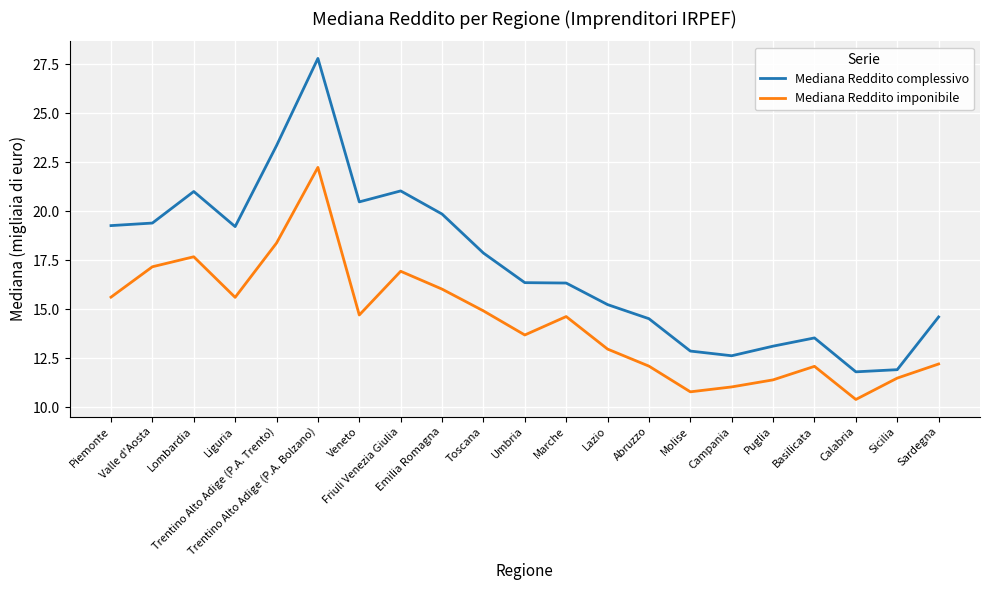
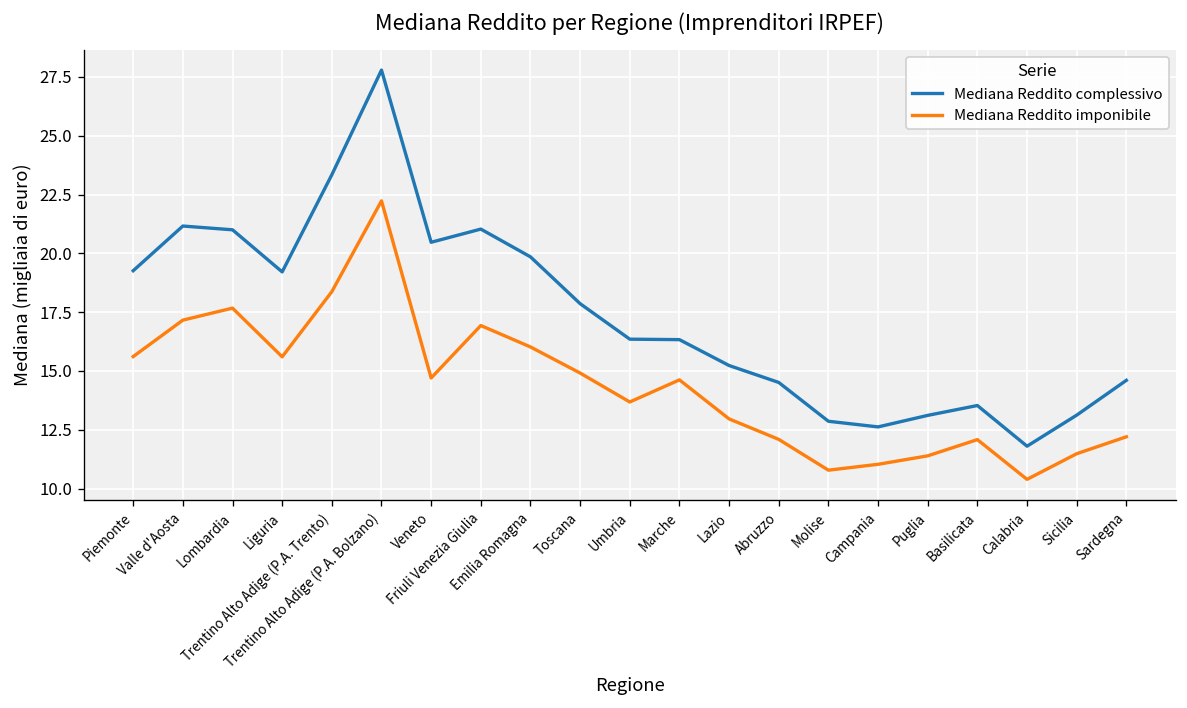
  {
    "Mediana Reddito complessivo": {
      "Piemonte": 19.3,
-     "Valle d'Aosta": 19.4,
+     "Valle d'Aosta": 21.2,
      "Lombardia": 21.0,
      "Liguria": 19.2,
      "Trentino Alto Adige (P.A. Trento)": 23.3,
      "Trentino Alto Adige (P.A. Bolzano)": 27.8,
      "Veneto": 20.5,
      "Friuli Venezia Giulia": 21.0,
      "Emilia Romagna": 19.9,
      "Toscana": 17.9,
      "Umbria": 16.4,
      "Marche": 16.3,
      "Lazio": 15.2,
      "Abruzzo": 14.5,
      "Molise": 12.9,
      "Campania": 12.6,
      "Puglia": 13.1,
      "Basilicata": 13.5,
      "Calabria": 11.8,
-     "Sicilia": 11.9,
+     "Sicilia": 13.1,
      "Sardegna": 14.6
    },
    "Mediana Reddito imponibile": {
      "Piemonte": 15.6,
      "Valle d'Aosta": 17.2,
      "Lombardia": 17.7,
      "Liguria": 15.6,
      "Trentino Alto Adige (P.A. Trento)": 18.4,
      "Trentino Alto Adige (P.A. Bolzano)": 22.2,
      "Veneto": 14.7,
      "Friuli Venezia Giulia": 16.9,
      "Emilia Romagna": 16.0,
      "Toscana": 14.9,
      "Umbria": 13.7,
      "Marche": 14.6,
      "Lazio": 13.0,
      "Abruzzo": 12.1,
      "Molise": 10.8,
      "Campania": 11.0,
      "Puglia": 11.4,
      "Basilicata": 12.1,
      "Calabria": 10.4,
      "Sicilia": 11.5,
      "Sardegna": 12.2
    }
  }
